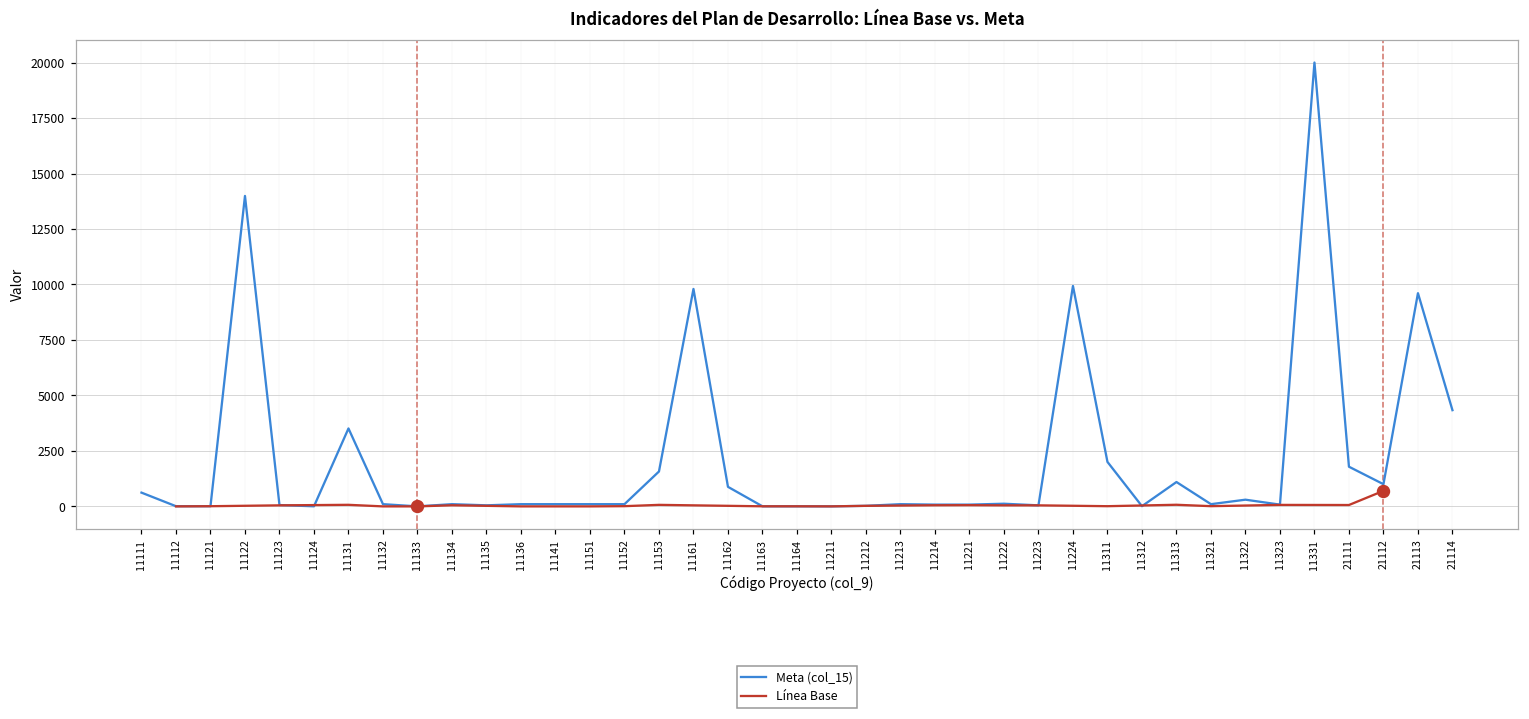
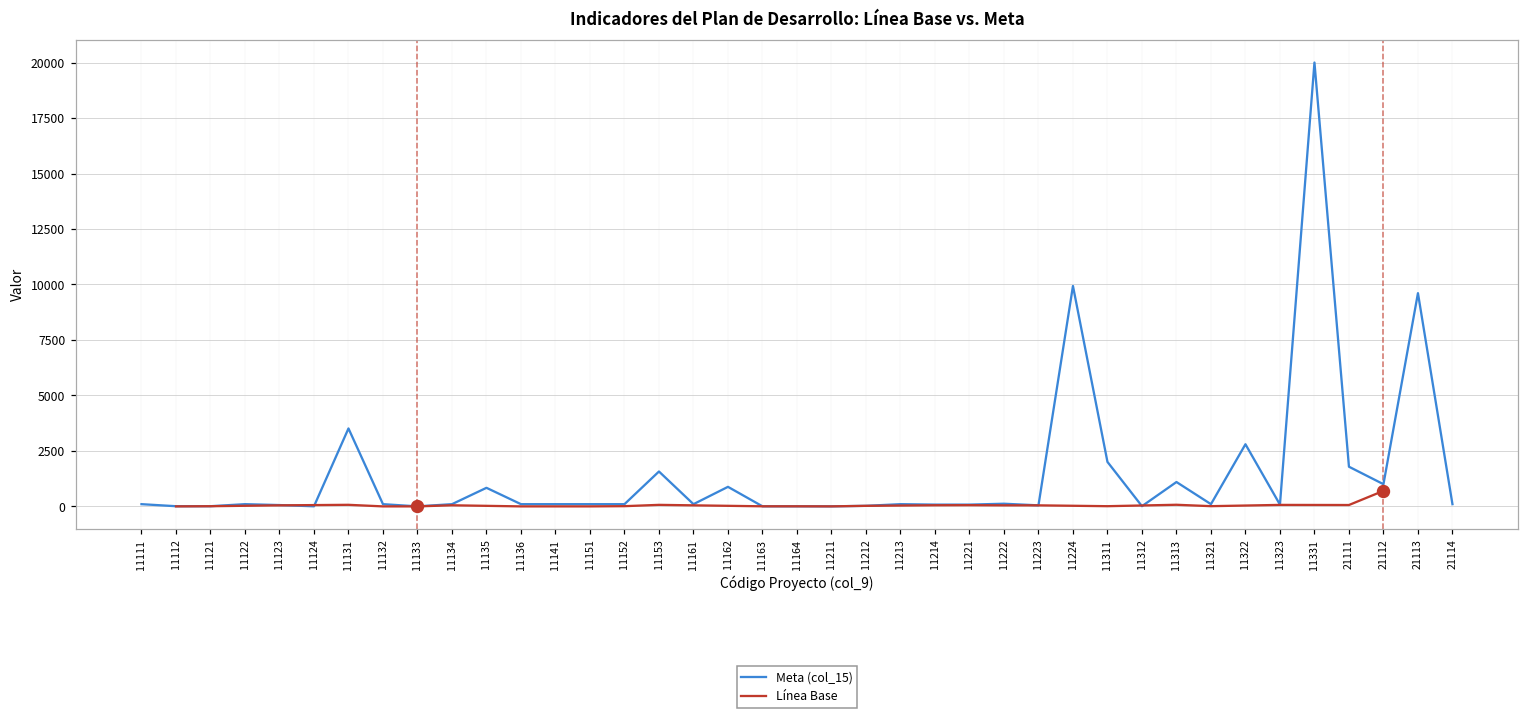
  {
    "Meta (col_15)": {
-     "11111": 600,
-     "11122": 14000,
+     "11111": 100,
+     "11122": 100,
      "11124": 0,
      "11131": 3500,
-     "11135": 0,
+     "11135": 800,
      "11153": 1600,
-     "11161": 9800,
+     "11161": 100,
      "11162": 900,
      "11213": 100,
      "11224": 9900,
      "11311": 2000,
      "11312": 0,
      "11313": 1100,
-     "11322": 300,
+     "11322": 2800,
      "11331": 20000,
      "21111": 1800,
      "21112": 1000,
      "21113": 9600,
-     "21114": 4300
+     "21114": 100
    }
  }
